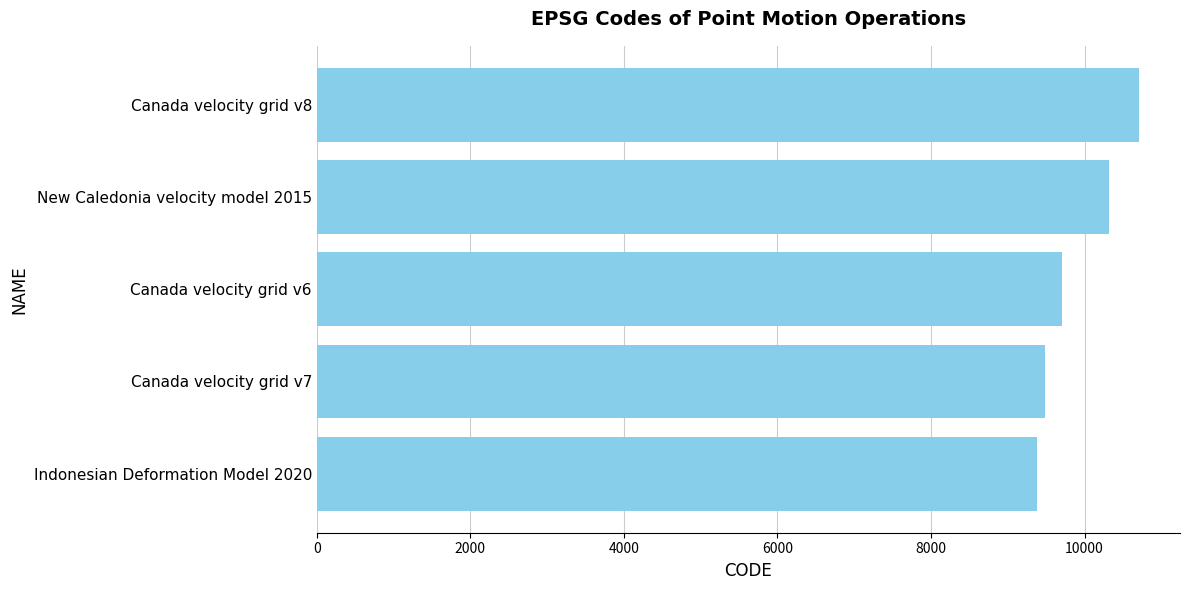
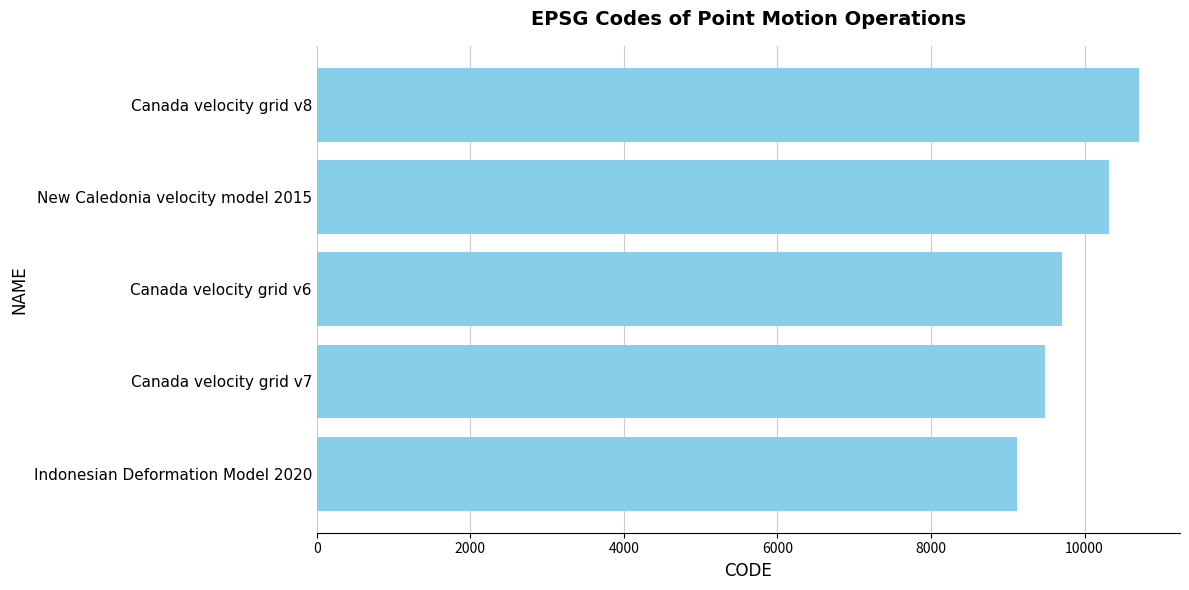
  {
    "Canada velocity grid v8": 10700,
    "New Caledonia velocity model 2015": 10300,
    "Canada velocity grid v6": 9700,
    "Canada velocity grid v7": 9500,
-   "Indonesian Deformation Model 2020": 9400
+   "Indonesian Deformation Model 2020": 9100
  }
